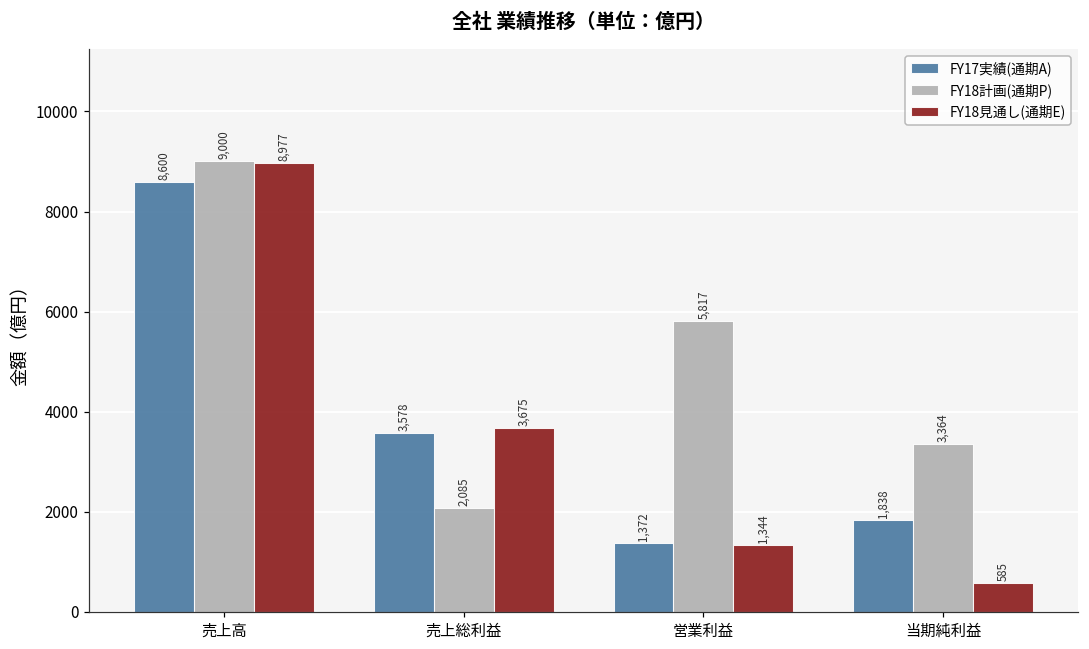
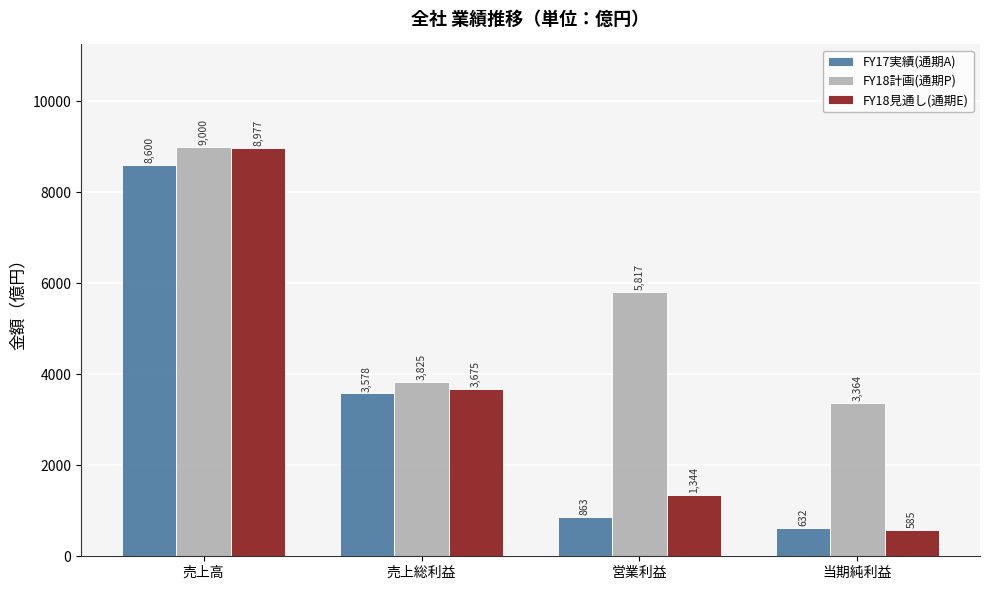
  {
    "FY17実績(通期A)": {
      "売上高": "8,600",
      "売上総利益": "3,578",
-     "営業利益": "1,372",
-     "当期純利益": "1,838"
+     "営業利益": "863",
+     "当期純利益": "632"
    },
    "FY18計画(通期P)": {
      "売上高": "9,000",
-     "売上総利益": "2,085",
+     "売上総利益": "3,825",
      "営業利益": "5,817",
      "当期純利益": "3,364"
    },
    "FY18見通し(通期E)": {
      "売上高": "8,977",
      "売上総利益": "3,675",
      "営業利益": "1,344",
      "当期純利益": "585"
    }
  }
